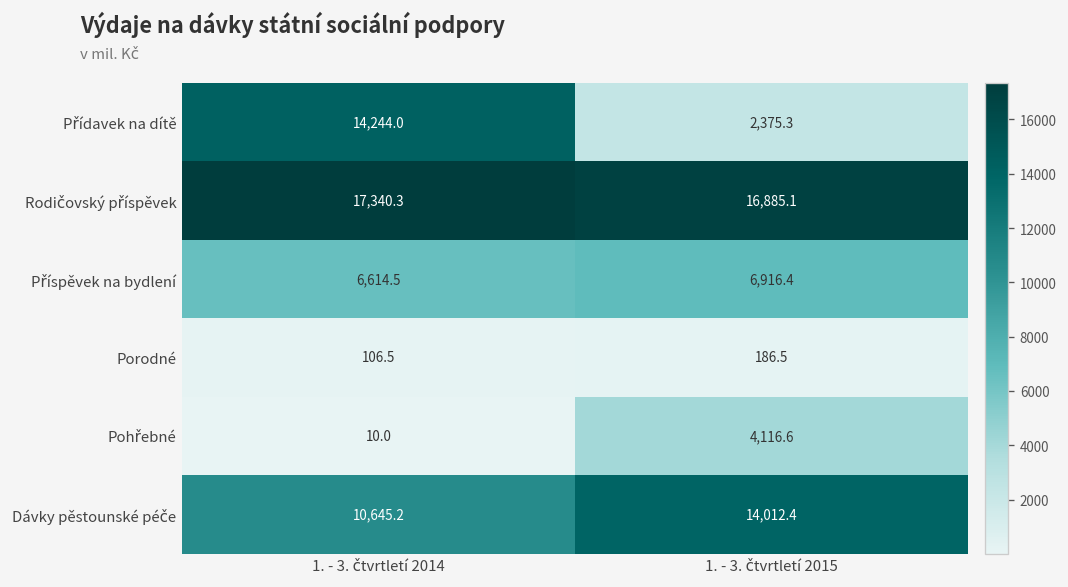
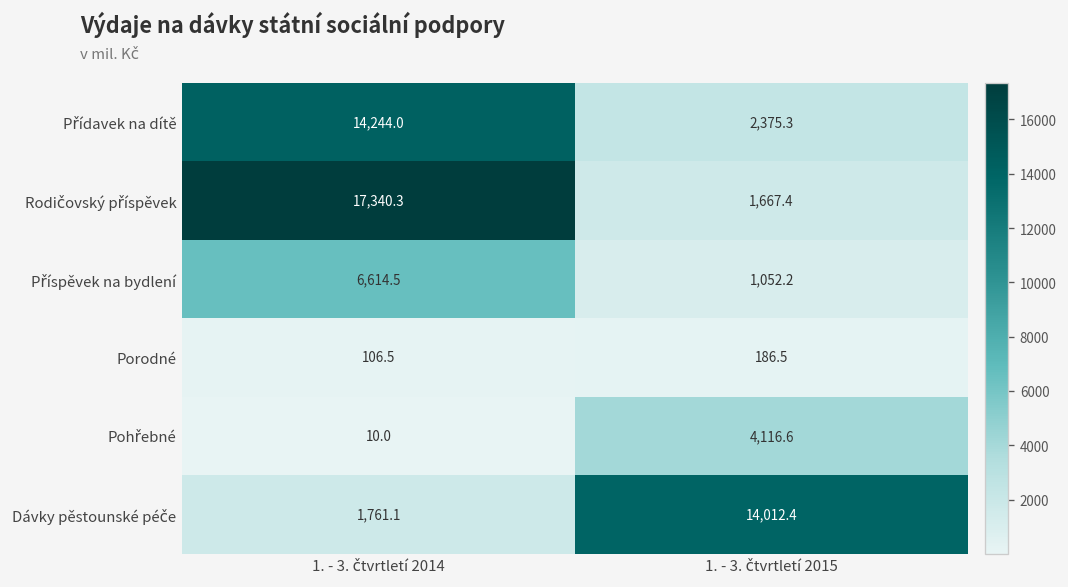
  {
    "Přídavek na dítě": {
      "1. - 3. čtvrtletí 2014": "14,244.0",
      "1. - 3. čtvrtletí 2015": "2,375.3"
    },
    "Rodičovský příspěvek": {
      "1. - 3. čtvrtletí 2014": "17,340.3",
-     "1. - 3. čtvrtletí 2015": "16,885.1"
+     "1. - 3. čtvrtletí 2015": "1,667.4"
    },
    "Příspěvek na bydlení": {
      "1. - 3. čtvrtletí 2014": "6,614.5",
-     "1. - 3. čtvrtletí 2015": "6,916.4"
+     "1. - 3. čtvrtletí 2015": "1,052.2"
    },
    "Porodné": {
      "1. - 3. čtvrtletí 2014": "106.5",
      "1. - 3. čtvrtletí 2015": "186.5"
    },
    "Pohřebné": {
      "1. - 3. čtvrtletí 2014": "10.0",
      "1. - 3. čtvrtletí 2015": "4,116.6"
    },
    "Dávky pěstounské péče": {
-     "1. - 3. čtvrtletí 2014": "10,645.2",
+     "1. - 3. čtvrtletí 2014": "1,761.1",
      "1. - 3. čtvrtletí 2015": "14,012.4"
    }
  }
